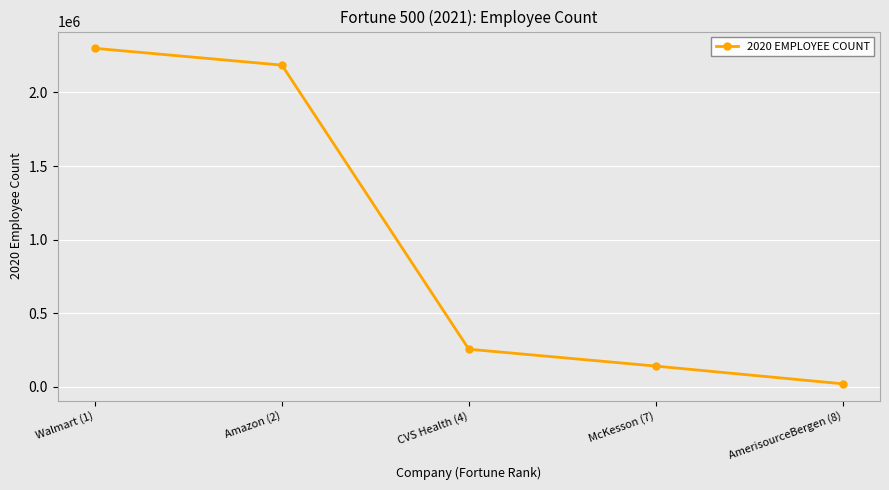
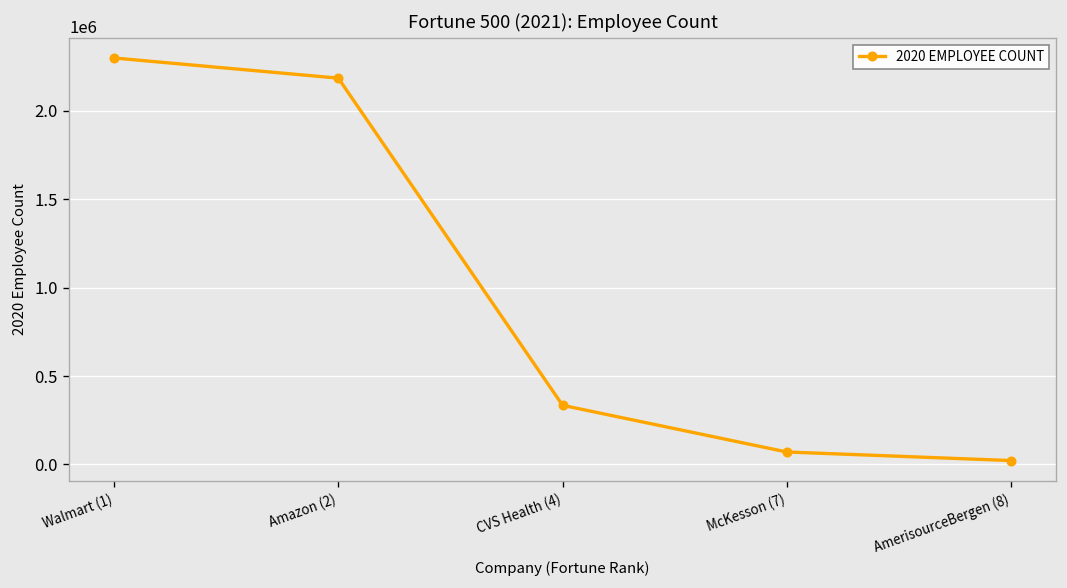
  {
    "Walmart (1)": 2300000,
    "Amazon (2)": 2190000,
-   "CVS Health (4)": 260000,
-   "McKesson (7)": 140000,
+   "CVS Health (4)": 330000,
+   "McKesson (7)": 70000,
    "AmerisourceBergen (8)": 20000
  }
